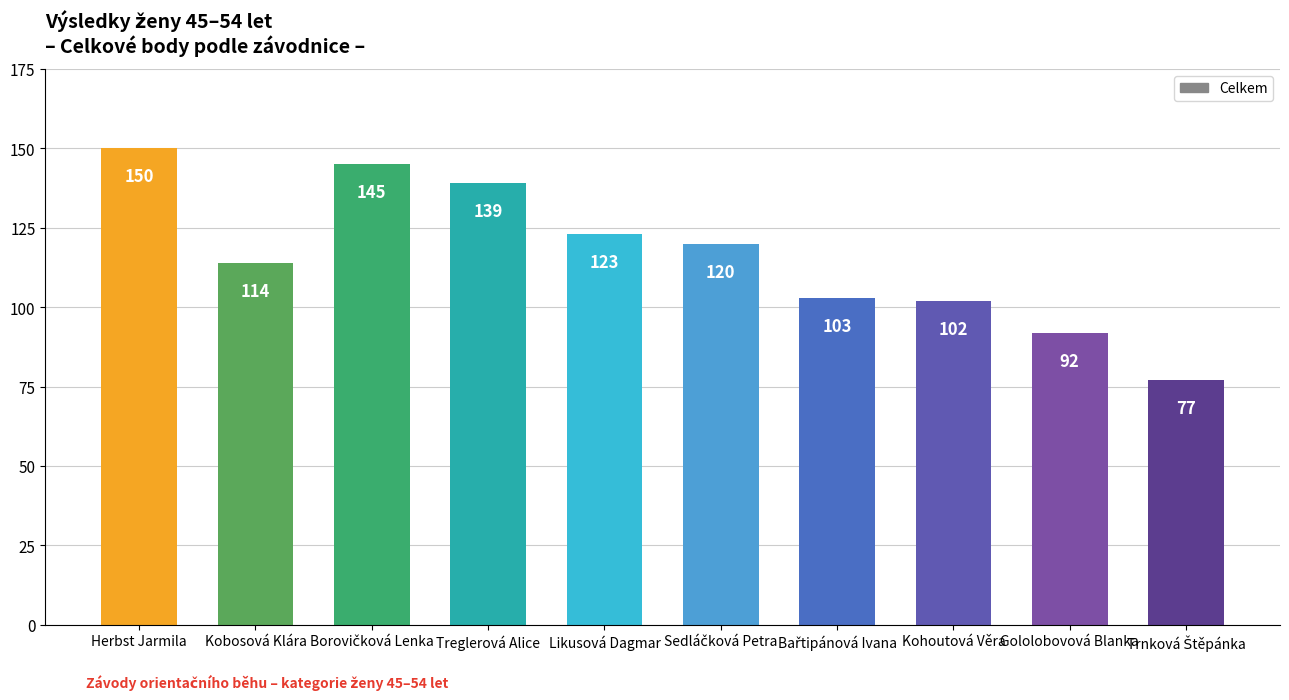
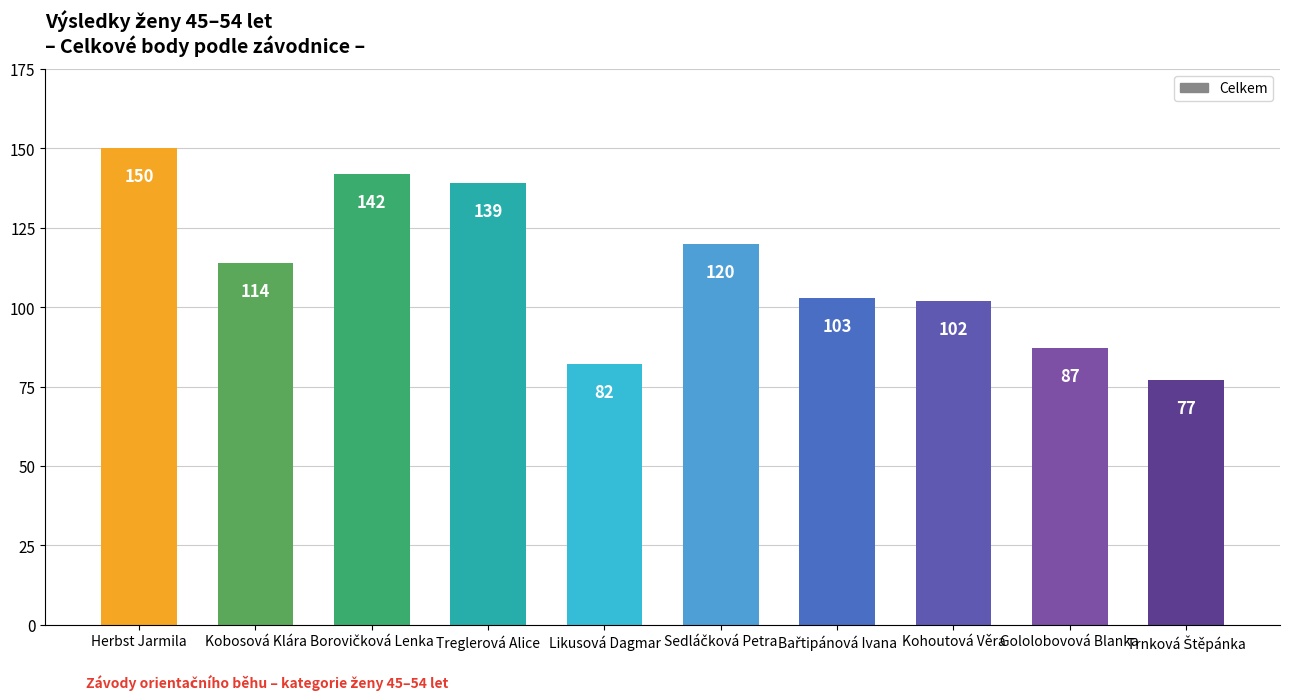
  {
    "Herbst Jarmila": 150,
    "Kobosová Klára": 114,
-   "Borovičková Lenka": 145,
+   "Borovičková Lenka": 142,
    "Treglerová Alice": 139,
-   "Likusová Dagmar": 123,
+   "Likusová Dagmar": 82,
    "Sedláčková Petra": 120,
    "Bařtipánová Ivana": 103,
    "Kohoutová Věra": 102,
-   "Gololobovová Blanka": 92,
+   "Gololobovová Blanka": 87,
    "Trnková Štěpánka": 77
  }
